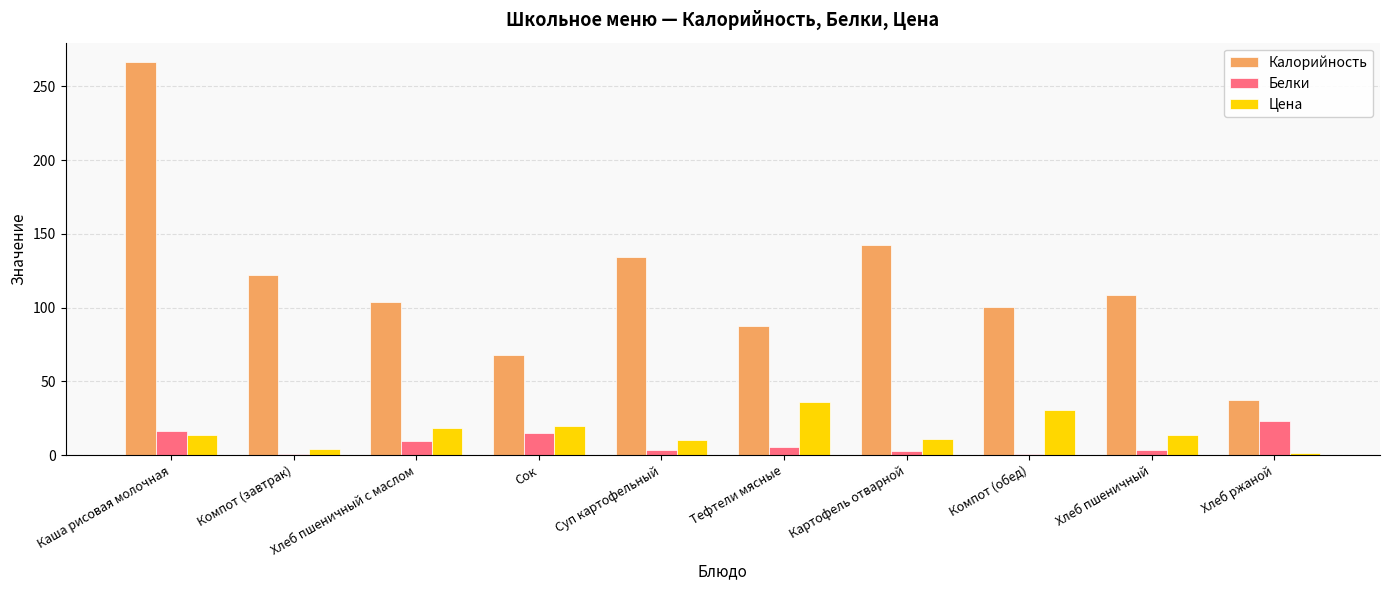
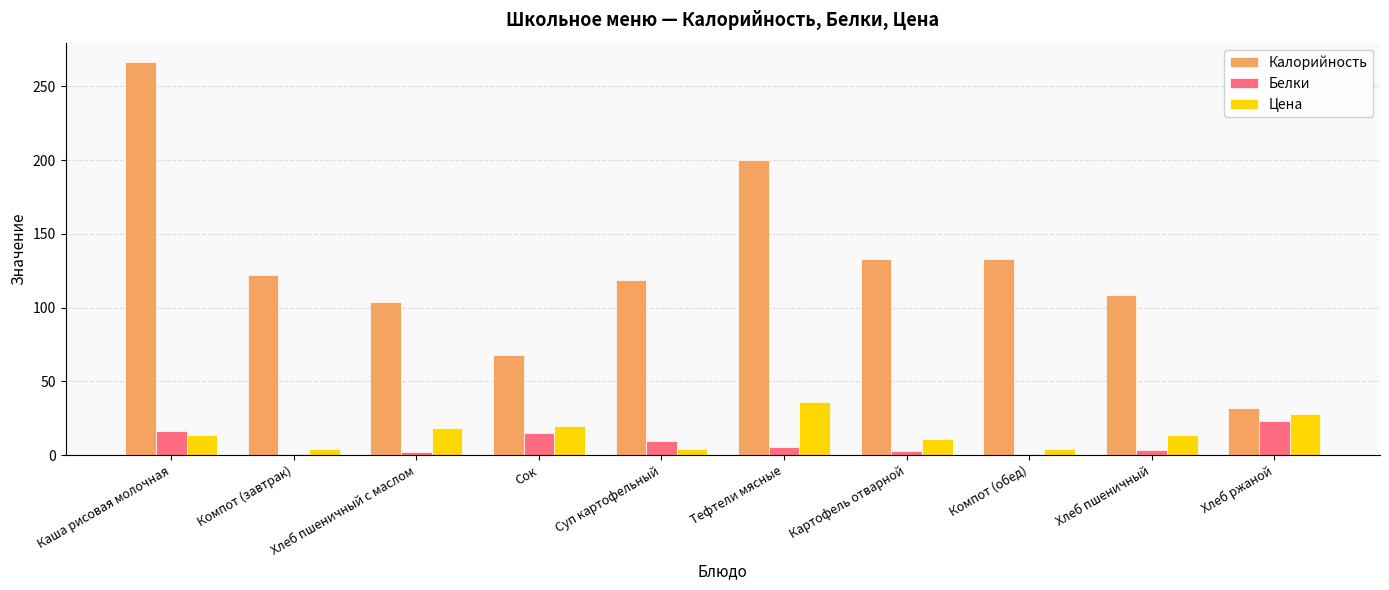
  {
    "Калорийность": {
      "Каша рисовая молочная": 266,
      "Компот (завтрак)": 122,
      "Хлеб пшеничный с маслом": 104,
      "Сок": 68,
-     "Суп картофельный": 134,
-     "Тефтели мясные": 87,
-     "Картофель отварной": 142,
-     "Компот (обед)": 100,
+     "Суп картофельный": 119,
+     "Тефтели мясные": 200,
+     "Картофель отварной": 133,
+     "Компот (обед)": 133,
      "Хлеб пшеничный": 108,
-     "Хлеб ржаной": 38
+     "Хлеб ржаной": 32
    },
    "Белки": {
      "Каша рисовая молочная": 16,
-     "Хлеб пшеничный с маслом": 10,
+     "Хлеб пшеничный с маслом": 2,
      "Сок": 15,
-     "Суп картофельный": 3,
+     "Суп картофельный": 10,
      "Тефтели мясные": 6,
      "Картофель отварной": 3,
      "Хлеб пшеничный": 3,
      "Хлеб ржаной": 23
    },
    "Цена": {
      "Каша рисовая молочная": 13,
      "Компот (завтрак)": 4,
      "Хлеб пшеничный с маслом": 18,
      "Сок": 20,
-     "Суп картофельный": 10,
+     "Суп картофельный": 4,
      "Тефтели мясные": 36,
      "Картофель отварной": 11,
-     "Компот (обед)": 30,
+     "Компот (обед)": 4,
      "Хлеб пшеничный": 13,
-     "Хлеб ржаной": 1
+     "Хлеб ржаной": 28
    }
  }
